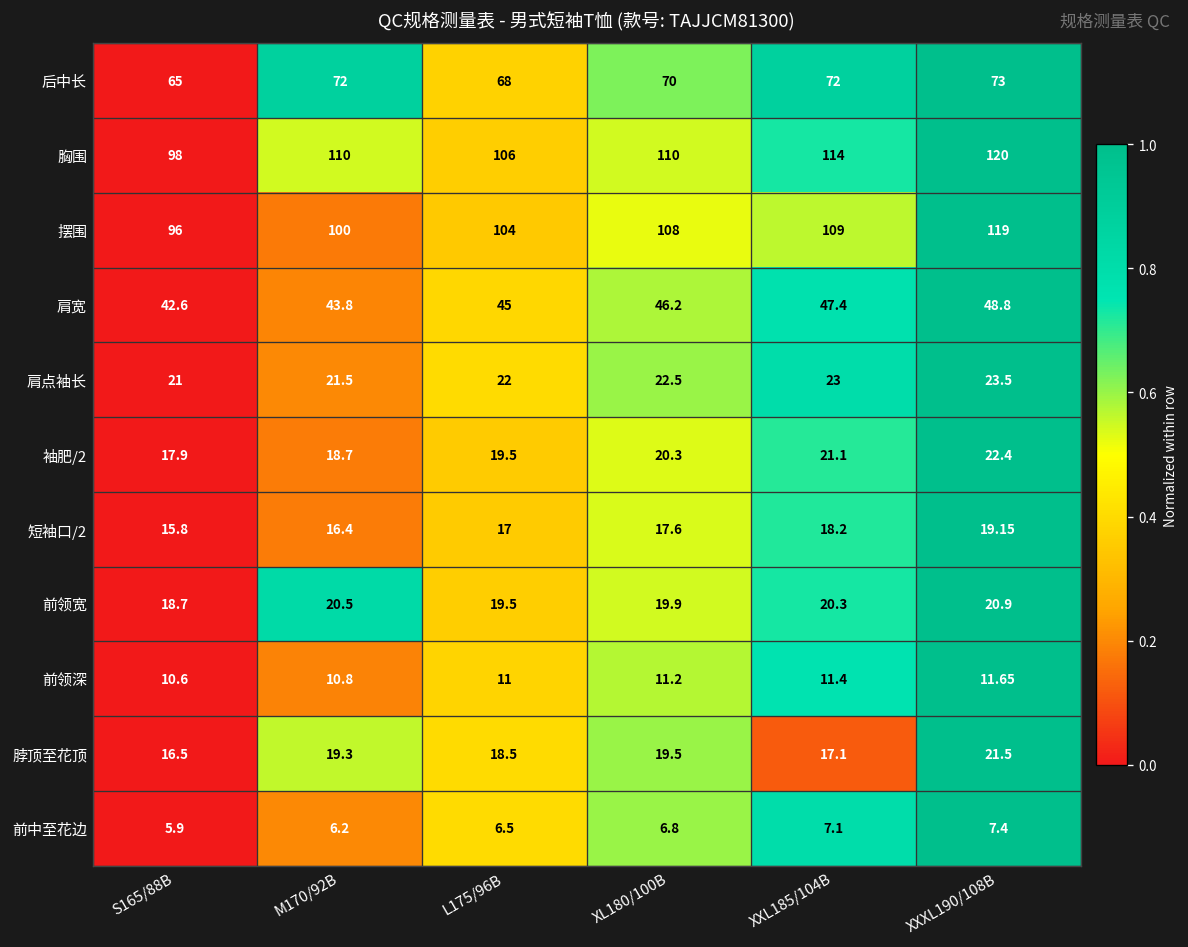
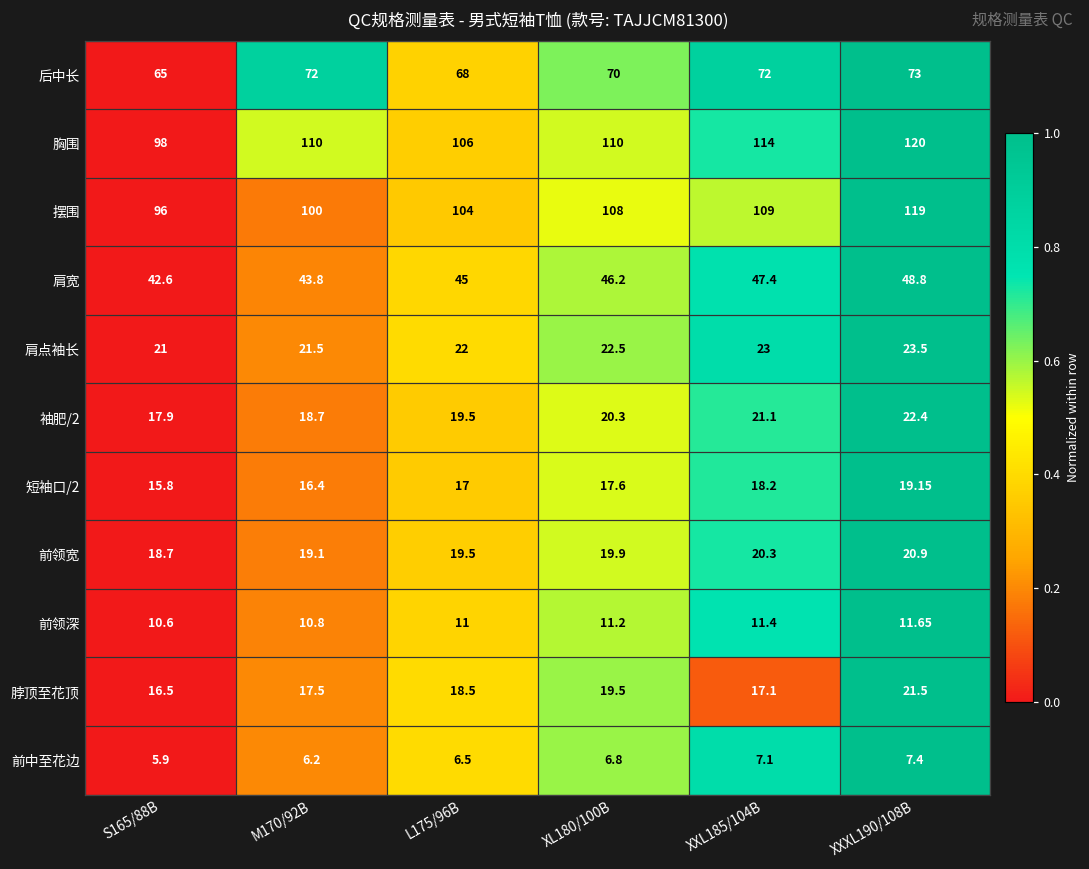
  {
    "后中长": {
      "S165/88B": 65,
      "M170/92B": 72,
      "L175/96B": 68,
      "XL180/100B": 70,
      "XXL185/104B": 72,
      "XXXL190/108B": 73
    },
    "胸围": {
      "S165/88B": 98,
      "M170/92B": 110,
      "L175/96B": 106,
      "XL180/100B": 110,
      "XXL185/104B": 114,
      "XXXL190/108B": 120
    },
    "摆围": {
      "S165/88B": 96,
      "M170/92B": 100,
      "L175/96B": 104,
      "XL180/100B": 108,
      "XXL185/104B": 109,
      "XXXL190/108B": 119
    },
    "肩宽": {
      "S165/88B": 42.6,
      "M170/92B": 43.8,
      "L175/96B": 45,
      "XL180/100B": 46.2,
      "XXL185/104B": 47.4,
      "XXXL190/108B": 48.8
    },
    "肩点袖长": {
      "S165/88B": 21,
      "M170/92B": 21.5,
      "L175/96B": 22,
      "XL180/100B": 22.5,
      "XXL185/104B": 23,
      "XXXL190/108B": 23.5
    },
    "袖肥/2": {
      "S165/88B": 17.9,
      "M170/92B": 18.7,
      "L175/96B": 19.5,
      "XL180/100B": 20.3,
      "XXL185/104B": 21.1,
      "XXXL190/108B": 22.4
    },
    "短袖口/2": {
      "S165/88B": 15.8,
      "M170/92B": 16.4,
      "L175/96B": 17,
      "XL180/100B": 17.6,
      "XXL185/104B": 18.2,
      "XXXL190/108B": 19.15
    },
    "前领宽": {
      "S165/88B": 18.7,
-     "M170/92B": 20.5,
+     "M170/92B": 19.1,
      "L175/96B": 19.5,
      "XL180/100B": 19.9,
      "XXL185/104B": 20.3,
      "XXXL190/108B": 20.9
    },
    "前领深": {
      "S165/88B": 10.6,
      "M170/92B": 10.8,
      "L175/96B": 11,
      "XL180/100B": 11.2,
      "XXL185/104B": 11.4,
      "XXXL190/108B": 11.65
    },
    "脖顶至花顶": {
      "S165/88B": 16.5,
-     "M170/92B": 19.3,
+     "M170/92B": 17.5,
      "L175/96B": 18.5,
      "XL180/100B": 19.5,
      "XXL185/104B": 17.1,
      "XXXL190/108B": 21.5
    },
    "前中至花边": {
      "S165/88B": 5.9,
      "M170/92B": 6.2,
      "L175/96B": 6.5,
      "XL180/100B": 6.8,
      "XXL185/104B": 7.1,
      "XXXL190/108B": 7.4
    }
  }
